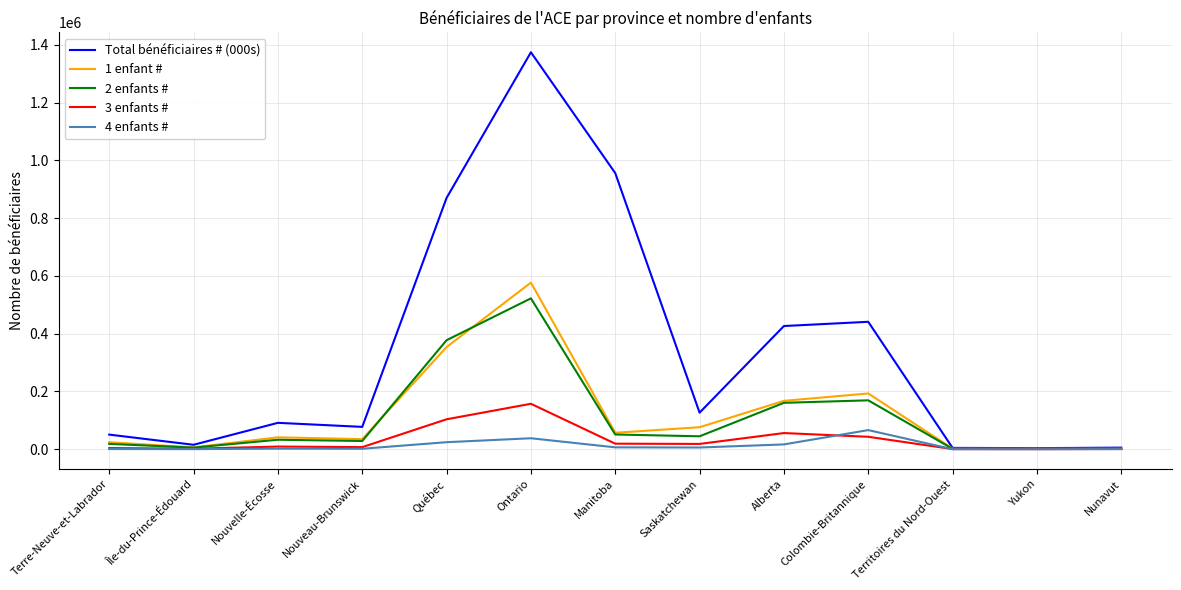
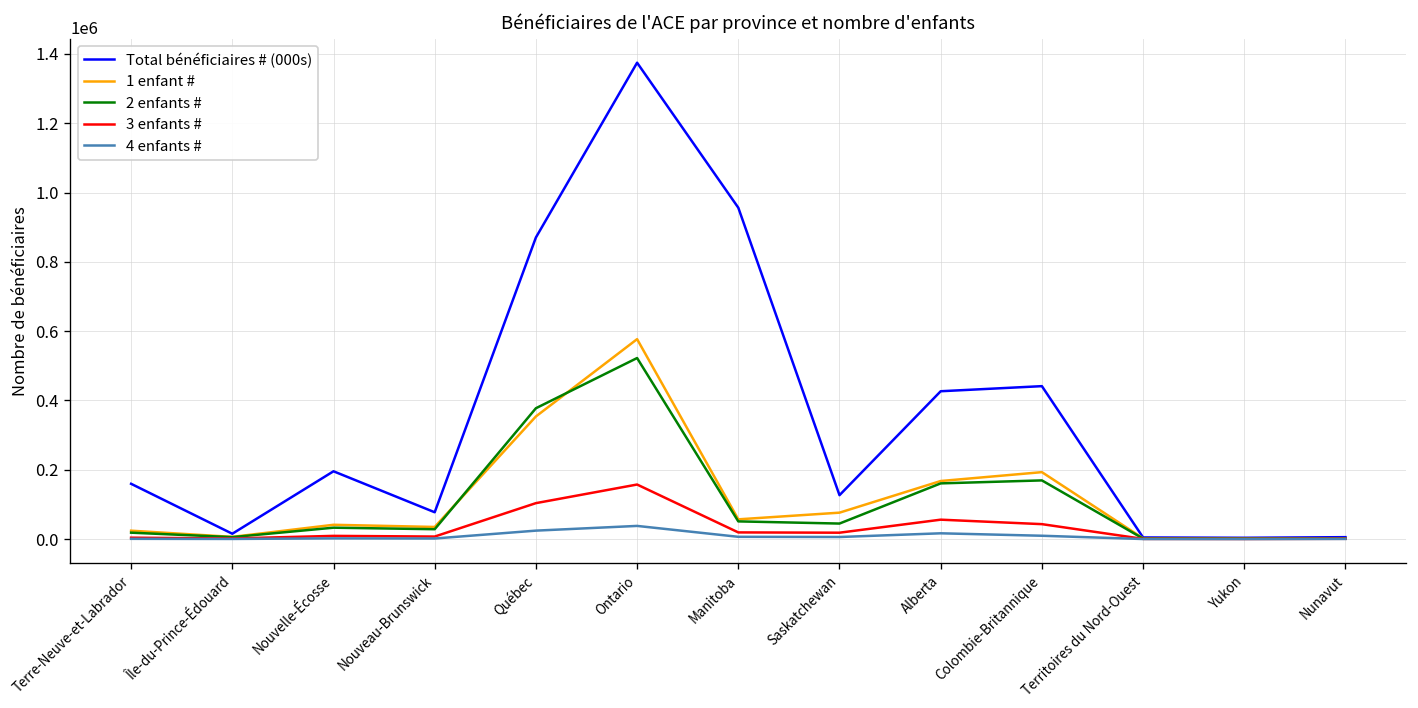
  {
    "Total bénéficiaires # (000s)": {
-     "Terre-Neuve-et-Labrador": 50000,
+     "Terre-Neuve-et-Labrador": 160000,
      "Île-du-Prince-Édouard": 20000,
-     "Nouvelle-Écosse": 90000,
+     "Nouvelle-Écosse": 200000,
      "Nouveau-Brunswick": 80000,
      "Québec": 870000,
      "Ontario": 1370000,
      "Manitoba": 960000,
      "Saskatchewan": 130000,
      "Alberta": 430000,
      "Colombie-Britannique": 440000
    },
    "1 enfant #": {
      "Québec": 350000,
      "Ontario": 580000,
      "Saskatchewan": 80000,
      "Colombie-Britannique": 190000
    },
    "2 enfants #": {
      "Québec": 380000,
      "Ontario": 520000,
      "Saskatchewan": 40000,
      "Colombie-Britannique": 170000
    },
    "3 enfants #": {
      "Québec": 100000,
      "Ontario": 160000,
      "Manitoba": 20000,
      "Saskatchewan": 20000,
      "Alberta": 60000,
      "Colombie-Britannique": 40000
    },
    "4 enfants #": {
      "Québec": 20000,
      "Ontario": 40000,
      "Manitoba": 10000,
      "Saskatchewan": 10000,
      "Alberta": 20000,
-     "Colombie-Britannique": 70000
+     "Colombie-Britannique": 10000
    }
  }
